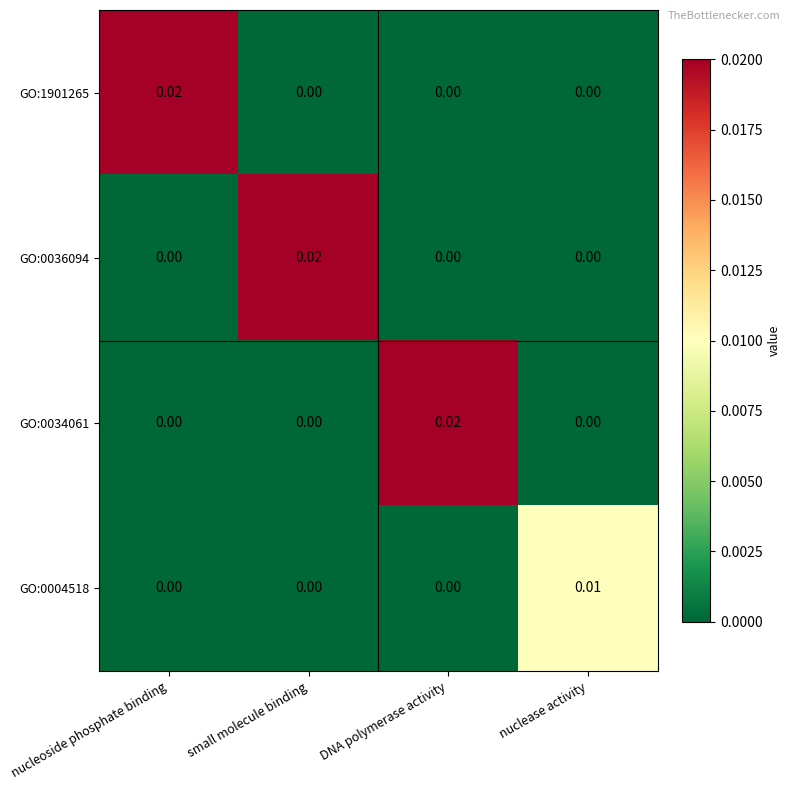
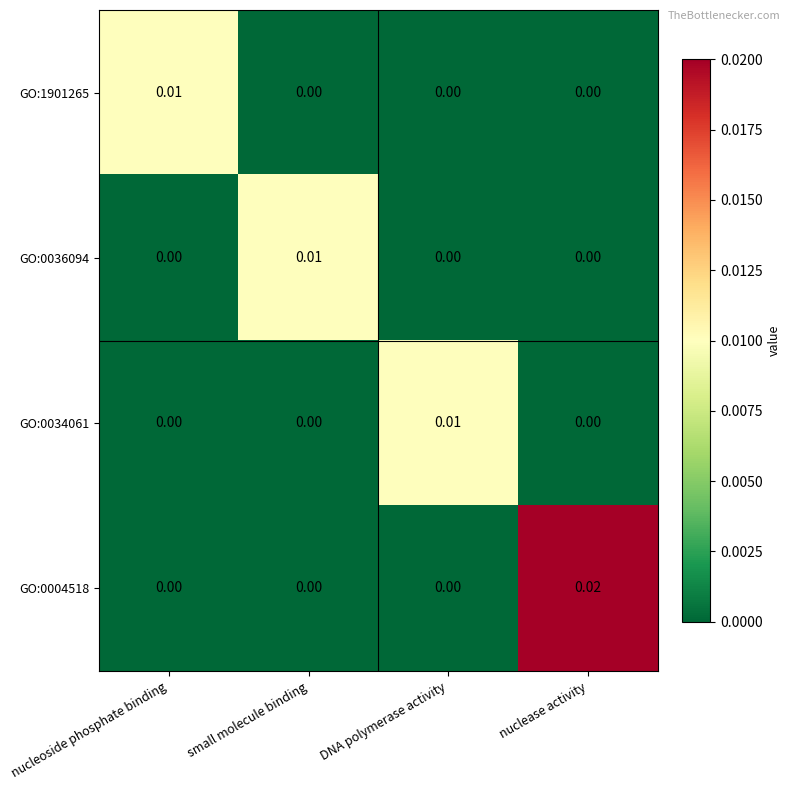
  {
    "GO:1901265": {
-     "nucleoside phosphate binding": 0.02,
+     "nucleoside phosphate binding": 0.01,
      "small molecule binding": 0.00,
      "DNA polymerase activity": 0.00,
      "nuclease activity": 0.00
    },
    "GO:0036094": {
      "nucleoside phosphate binding": 0.00,
-     "small molecule binding": 0.02,
+     "small molecule binding": 0.01,
      "DNA polymerase activity": 0.00,
      "nuclease activity": 0.00
    },
    "GO:0034061": {
      "nucleoside phosphate binding": 0.00,
      "small molecule binding": 0.00,
-     "DNA polymerase activity": 0.02,
+     "DNA polymerase activity": 0.01,
      "nuclease activity": 0.00
    },
    "GO:0004518": {
      "nucleoside phosphate binding": 0.00,
      "small molecule binding": 0.00,
      "DNA polymerase activity": 0.00,
-     "nuclease activity": 0.01
+     "nuclease activity": 0.02
    }
  }
